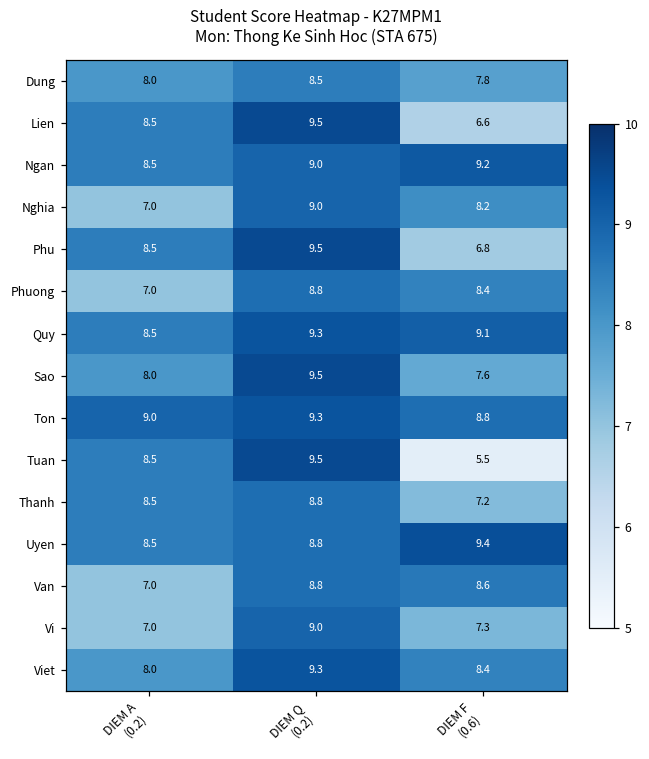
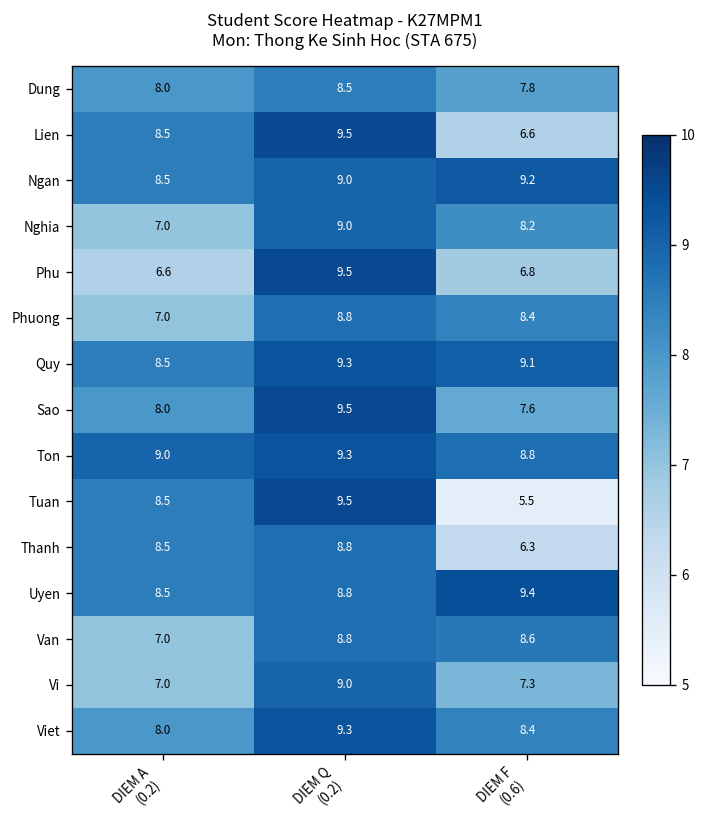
  {
    "Dung": {
      "DIEM A (0.2)": 8.0,
      "DIEM Q (0.2)": 8.5,
      "DIEM F (0.6)": 7.8
    },
    "Lien": {
      "DIEM A (0.2)": 8.5,
      "DIEM Q (0.2)": 9.5,
      "DIEM F (0.6)": 6.6
    },
    "Ngan": {
      "DIEM A (0.2)": 8.5,
      "DIEM Q (0.2)": 9.0,
      "DIEM F (0.6)": 9.2
    },
    "Nghia": {
      "DIEM A (0.2)": 7.0,
      "DIEM Q (0.2)": 9.0,
      "DIEM F (0.6)": 8.2
    },
    "Phu": {
-     "DIEM A (0.2)": 8.5,
+     "DIEM A (0.2)": 6.6,
      "DIEM Q (0.2)": 9.5,
      "DIEM F (0.6)": 6.8
    },
    "Phuong": {
      "DIEM A (0.2)": 7.0,
      "DIEM Q (0.2)": 8.8,
      "DIEM F (0.6)": 8.4
    },
    "Quy": {
      "DIEM A (0.2)": 8.5,
      "DIEM Q (0.2)": 9.3,
      "DIEM F (0.6)": 9.1
    },
    "Sao": {
      "DIEM A (0.2)": 8.0,
      "DIEM Q (0.2)": 9.5,
      "DIEM F (0.6)": 7.6
    },
    "Ton": {
      "DIEM A (0.2)": 9.0,
      "DIEM Q (0.2)": 9.3,
      "DIEM F (0.6)": 8.8
    },
    "Tuan": {
      "DIEM A (0.2)": 8.5,
      "DIEM Q (0.2)": 9.5,
      "DIEM F (0.6)": 5.5
    },
    "Thanh": {
      "DIEM A (0.2)": 8.5,
      "DIEM Q (0.2)": 8.8,
-     "DIEM F (0.6)": 7.2
+     "DIEM F (0.6)": 6.3
    },
    "Uyen": {
      "DIEM A (0.2)": 8.5,
      "DIEM Q (0.2)": 8.8,
      "DIEM F (0.6)": 9.4
    },
    "Van": {
      "DIEM A (0.2)": 7.0,
      "DIEM Q (0.2)": 8.8,
      "DIEM F (0.6)": 8.6
    },
    "Vi": {
      "DIEM A (0.2)": 7.0,
      "DIEM Q (0.2)": 9.0,
      "DIEM F (0.6)": 7.3
    },
    "Viet": {
      "DIEM A (0.2)": 8.0,
      "DIEM Q (0.2)": 9.3,
      "DIEM F (0.6)": 8.4
    }
  }
